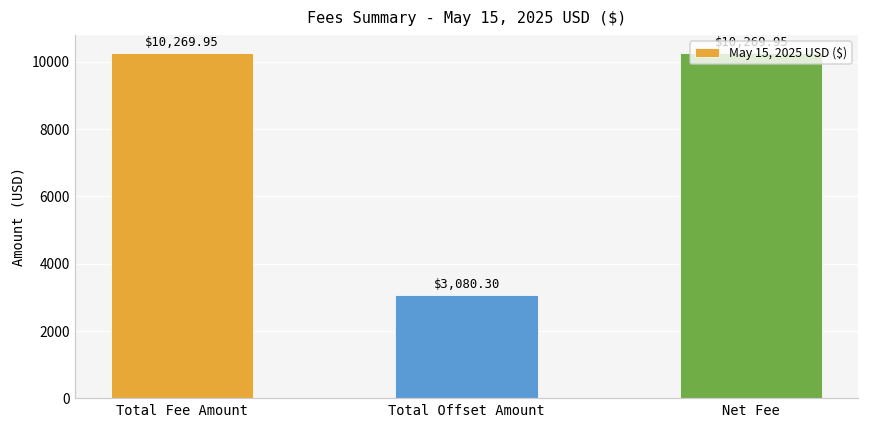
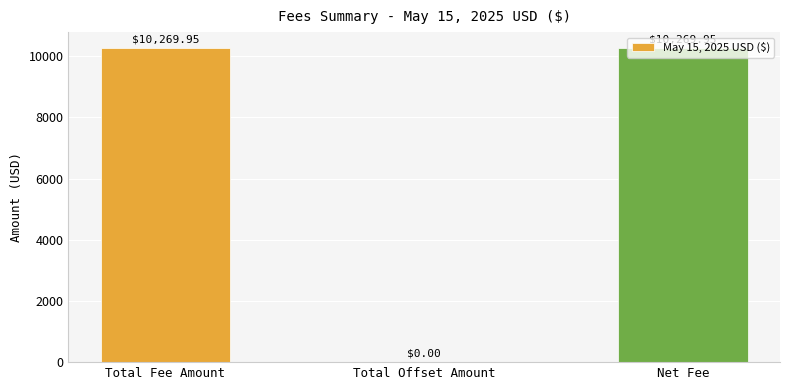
  {
    "Total Fee Amount": "$10,269.95",
-   "Total Offset Amount": "$3,080.30"
+   "Total Offset Amount": "$0.00"
  }
